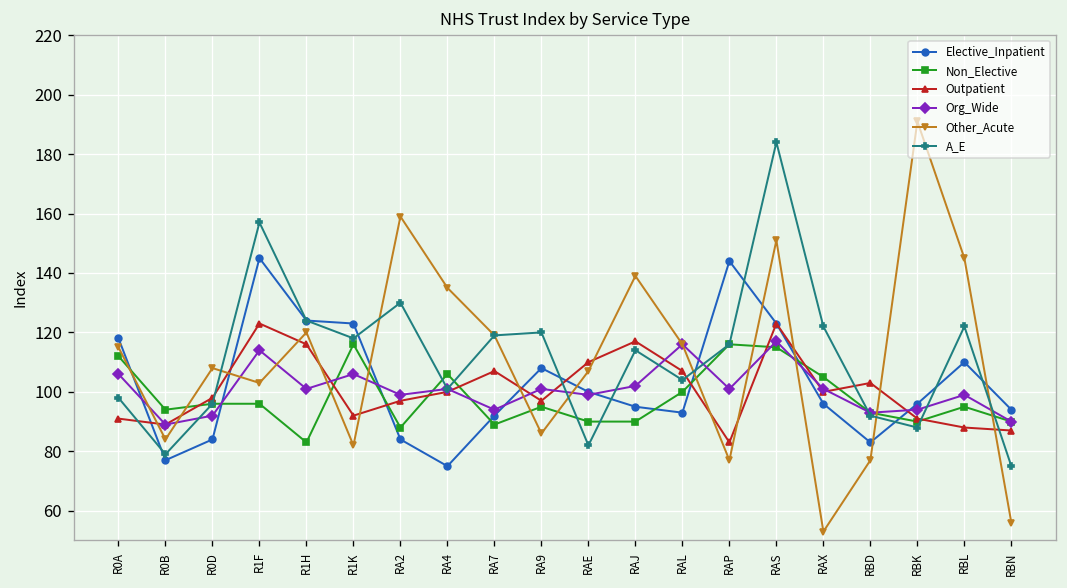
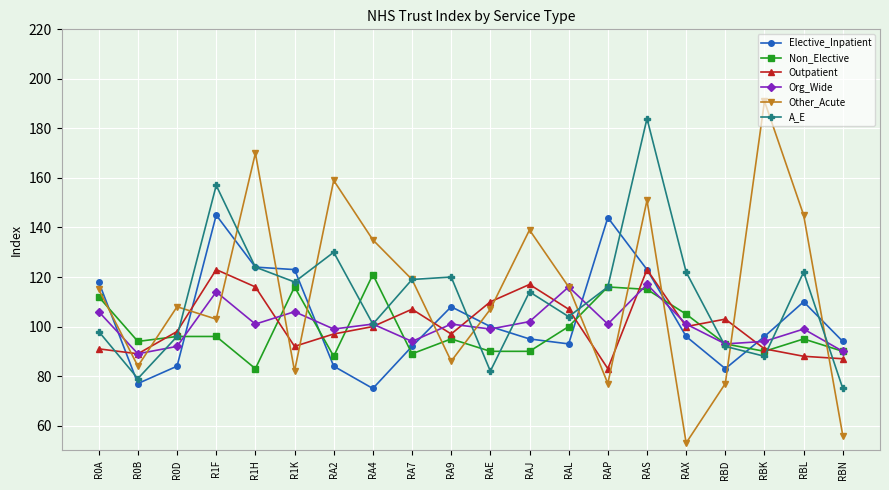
  {
    "Elective_Inpatient": {
      "R0A": 118,
      "R0B": 77,
      "R0D": 84,
      "R1F": 145,
      "R1K": 123,
      "RA2": 84,
      "RA4": 75,
      "RA7": 92,
      "RA9": 108,
      "RAJ": 95,
      "RAL": 93,
      "RAP": 144,
      "RAX": 96,
      "RBD": 83,
      "RBK": 96,
      "RBL": 110,
      "RBN": 94
    },
    "Non_Elective": {
      "R0A": 112,
      "R0B": 94,
      "R1F": 96,
      "R1H": 83,
      "R1K": 116,
      "RA2": 88,
-     "RA4": 106,
+     "RA4": 121,
      "RA7": 89,
      "RA9": 95,
      "RAE": 90,
      "RAJ": 90,
      "RAL": 100,
      "RAS": 115,
      "RAX": 105,
      "RBL": 95
    },
    "Outpatient": {
      "R0A": 91,
      "R0D": 98,
      "R1F": 123,
      "R1H": 116,
      "R1K": 92,
      "RA2": 97,
      "RA7": 107,
      "RA9": 97,
      "RAE": 110,
      "RAJ": 117,
      "RAL": 107,
      "RAP": 83,
      "RBD": 103,
      "RBL": 88,
      "RBN": 87
    },
    "Org_Wide": {
      "R0A": 106,
      "R0D": 92,
      "R1F": 114,
      "R1H": 101,
      "R1K": 106,
      "RA2": 99,
      "RA7": 94,
      "RA9": 101,
      "RAJ": 102,
      "RAP": 101,
      "RAS": 117,
      "RBK": 94,
      "RBL": 99
    },
    "Other_Acute": {
      "R0A": 115,
      "R0B": 84,
      "R0D": 108,
      "R1F": 103,
-     "R1H": 120,
+     "R1H": 170,
      "R1K": 82,
      "RA2": 159,
      "RA4": 135,
      "RA9": 86,
      "RAE": 107,
      "RAJ": 139,
      "RAP": 77,
      "RAS": 151,
      "RAX": 53,
      "RBD": 77,
      "RBL": 145,
      "RBN": 56
    },
    "A_E": {
      "R0A": 98,
      "R0B": 79,
      "R1F": 157,
      "R1K": 118,
      "RA2": 130,
      "RA9": 120,
      "RAE": 82,
      "RAJ": 114,
      "RAL": 104,
      "RAS": 184,
      "RAX": 122,
      "RBK": 88,
      "RBL": 122,
      "RBN": 75
    }
  }
